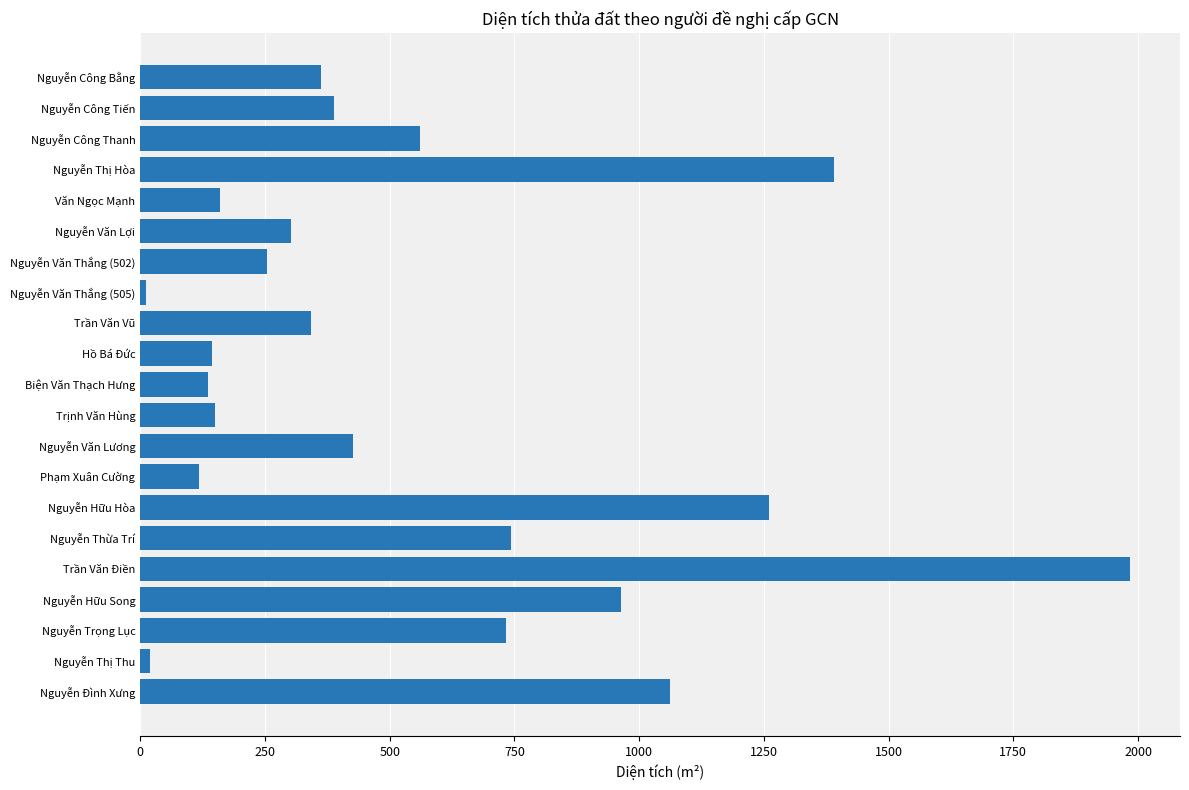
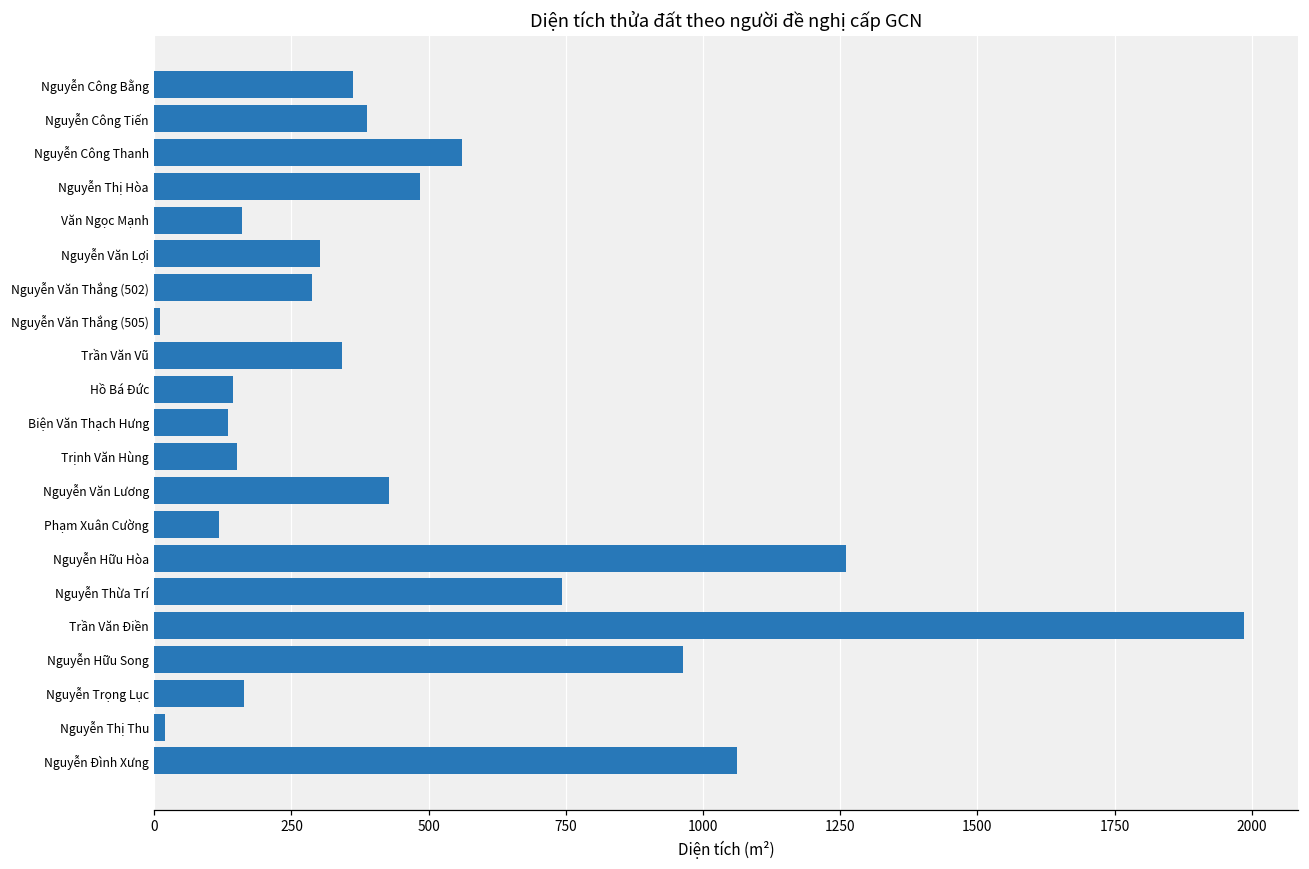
  {
    "Nguyễn Công Bằng": 360,
    "Nguyễn Công Tiến": 390,
    "Nguyễn Công Thanh": 560,
-   "Nguyễn Thị Hòa": 1390,
+   "Nguyễn Thị Hòa": 480,
    "Văn Ngọc Mạnh": 160,
    "Nguyễn Văn Lợi": 300,
-   "Nguyễn Văn Thắng (502)": 250,
+   "Nguyễn Văn Thắng (502)": 290,
    "Nguyễn Văn Thắng (505)": 10,
    "Trần Văn Vũ": 340,
    "Hồ Bá Đức": 140,
    "Biện Văn Thạch Hưng": 140,
    "Trịnh Văn Hùng": 150,
    "Nguyễn Văn Lương": 430,
    "Phạm Xuân Cường": 120,
    "Nguyễn Hữu Hòa": 1260,
    "Nguyễn Thừa Trí": 740,
    "Trần Văn Điền": 1980,
    "Nguyễn Hữu Song": 960,
-   "Nguyễn Trọng Lục": 730,
+   "Nguyễn Trọng Lục": 160,
    "Nguyễn Thị Thu": 20,
    "Nguyễn Đình Xưng": 1060
  }
